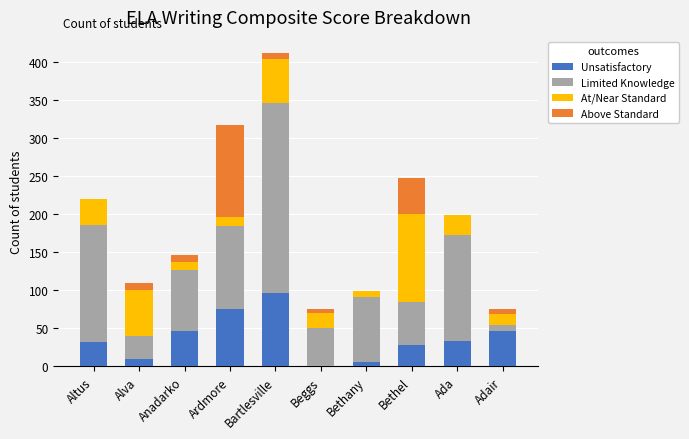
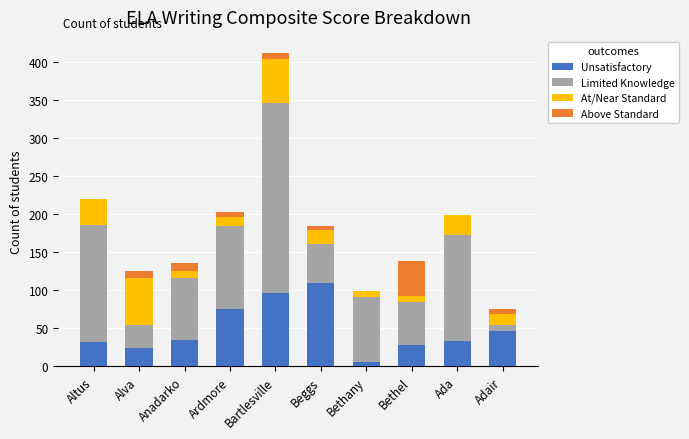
  {
    "Unsatisfactory": {
      "Altus": 30,
-     "Alva": 10,
-     "Anadarko": 50,
+     "Alva": 20,
+     "Anadarko": 40,
      "Ardmore": 80,
      "Bartlesville": 100,
-     "Beggs": 0,
+     "Beggs": 110,
      "Bethany": 10,
      "Bethel": 30,
      "Ada": 30,
      "Adair": 50
    },
    "Limited Knowledge": {
      "Altus": 150,
      "Alva": 30,
      "Anadarko": 80,
      "Ardmore": 110,
      "Bartlesville": 250,
      "Beggs": 50,
      "Bethany": 90,
      "Bethel": 60,
      "Ada": 140,
      "Adair": 10
    },
    "At/Near Standard": {
      "Altus": 30,
      "Alva": 60,
      "Anadarko": 10,
      "Ardmore": 10,
      "Bartlesville": 60,
      "Beggs": 20,
      "Bethany": 10,
-     "Bethel": 120,
+     "Bethel": 10,
      "Ada": 30,
      "Adair": 10
    },
    "Above Standard": {
      "Altus": 0,
      "Alva": 10,
      "Anadarko": 10,
-     "Ardmore": 120,
+     "Ardmore": 10,
      "Bartlesville": 10,
      "Beggs": 10,
      "Bethany": 0,
      "Bethel": 50,
      "Ada": 0,
      "Adair": 10
    }
  }
